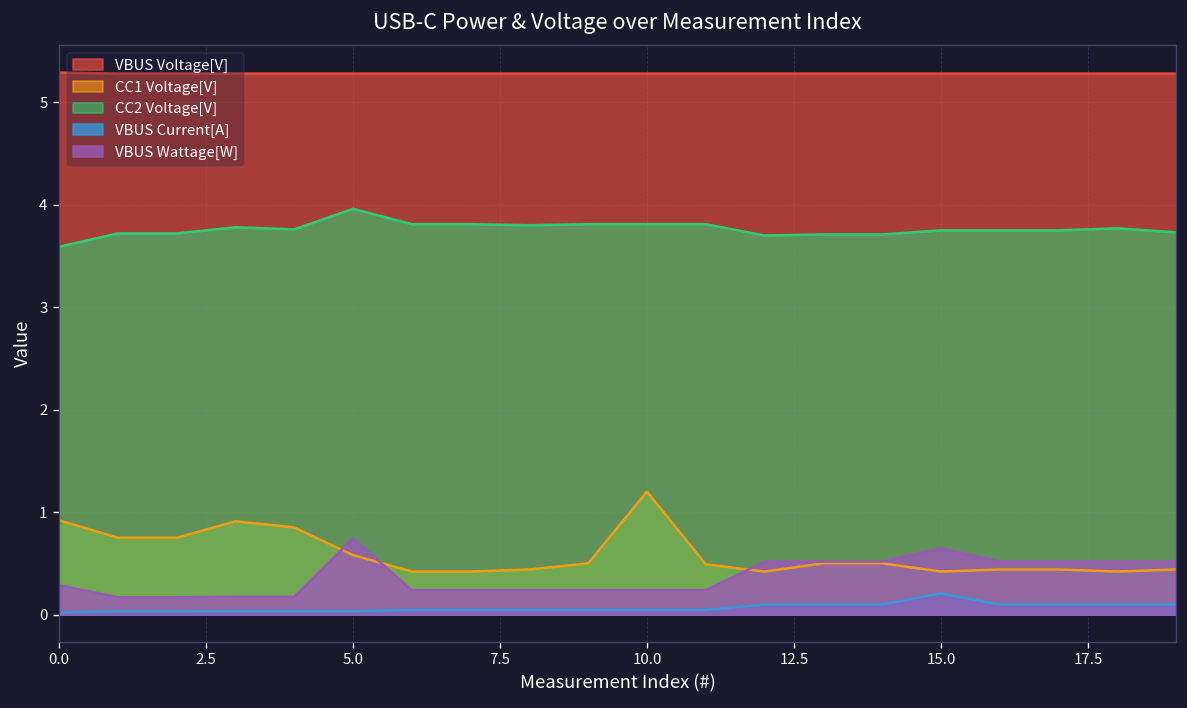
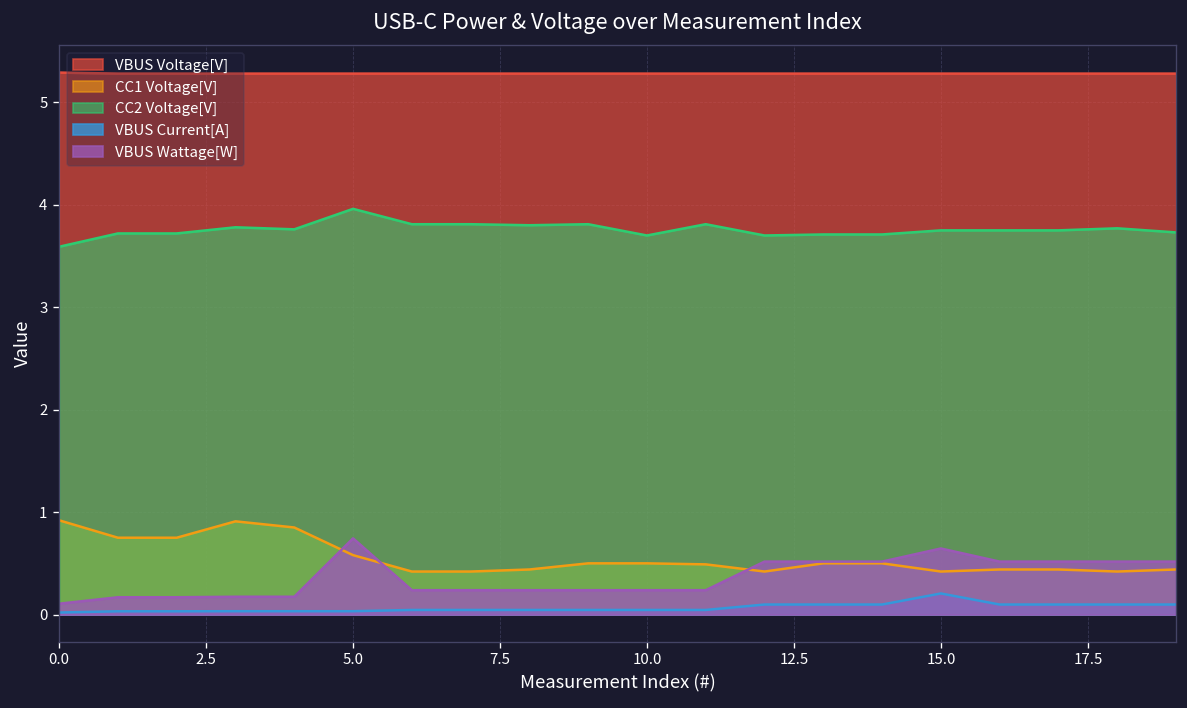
  {
    "VBUS Voltage[V]": {
      "0.0": 5.3,
      "5.0": 5.3,
      "10.0": 5.3,
      "15.0": 5.3
    },
    "CC1 Voltage[V]": {
      "0.0": 0.9,
      "5.0": 0.6,
-     "10.0": 1.2,
+     "10.0": 0.5,
      "15.0": 0.4
    },
    "CC2 Voltage[V]": {
      "0.0": 3.6,
      "5.0": 4.0,
-     "10.0": 3.8,
+     "10.0": 3.7,
      "15.0": 3.8
    },
    "VBUS Current[A]": {
      "0.0": 0.0,
      "5.0": 0.0,
      "10.0": 0.0,
      "15.0": 0.2
    },
    "VBUS Wattage[W]": {
-     "0.0": 0.3,
+     "0.0": 0.1,
      "5.0": 0.7,
      "10.0": 0.2,
      "15.0": 0.6
    }
  }
